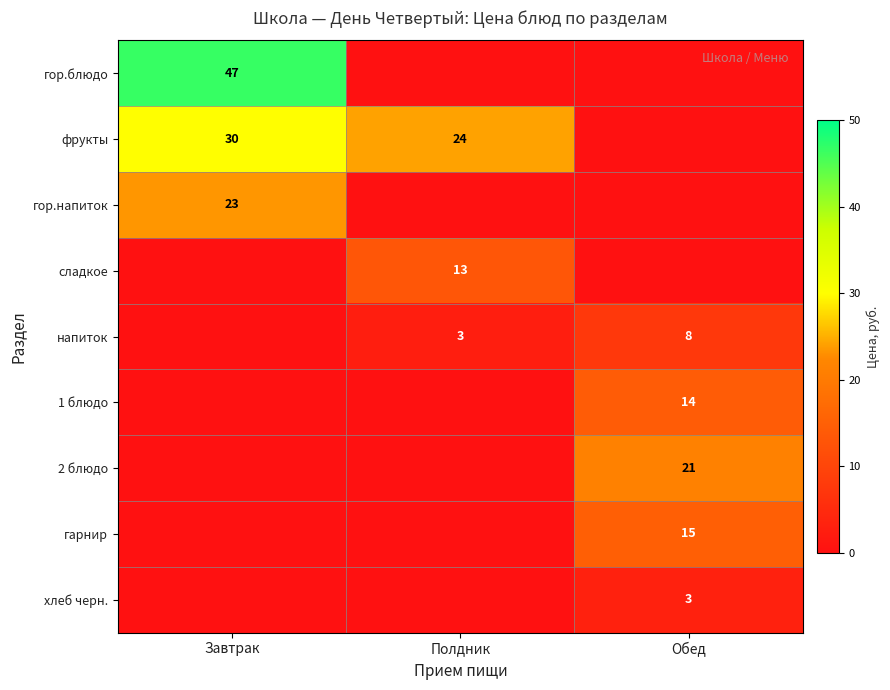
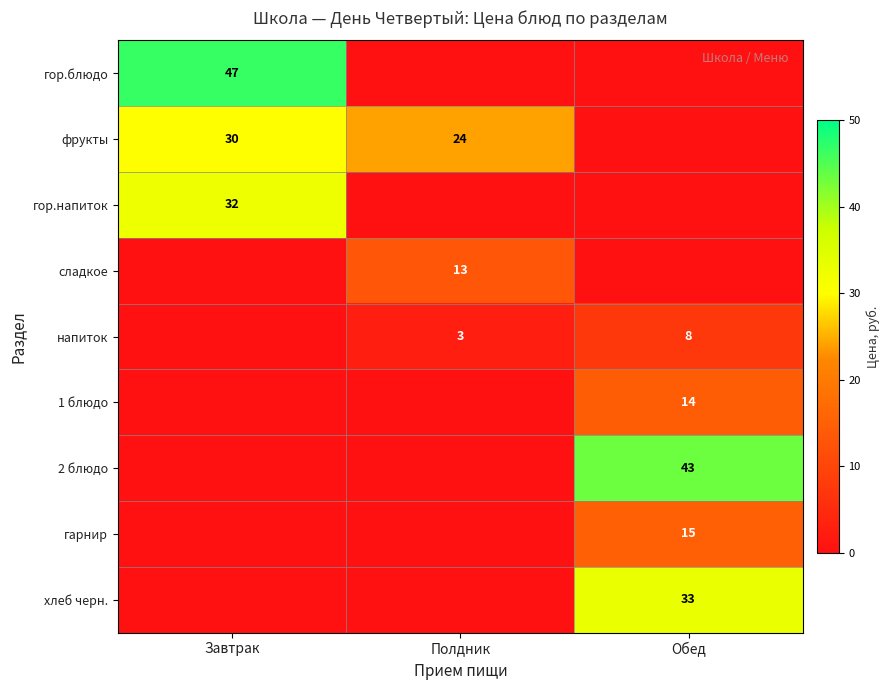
  {
    "гор.блюдо": {
      "Завтрак": 47
    },
    "фрукты": {
      "Завтрак": 30,
      "Полдник": 24
    },
    "гор.напиток": {
-     "Завтрак": 23
+     "Завтрак": 32
    },
    "сладкое": {
      "Полдник": 13
    },
    "напиток": {
      "Полдник": 3,
      "Обед": 8
    },
    "1 блюдо": {
      "Обед": 14
    },
    "2 блюдо": {
-     "Обед": 21
+     "Обед": 43
    },
    "гарнир": {
      "Обед": 15
    },
    "хлеб черн.": {
-     "Обед": 3
+     "Обед": 33
    }
  }
